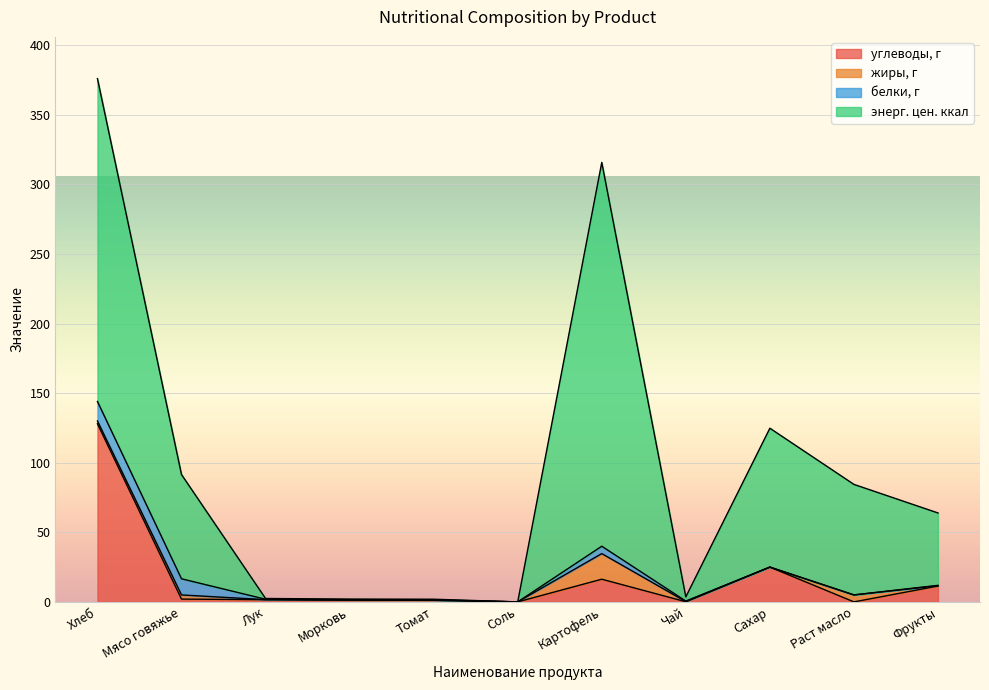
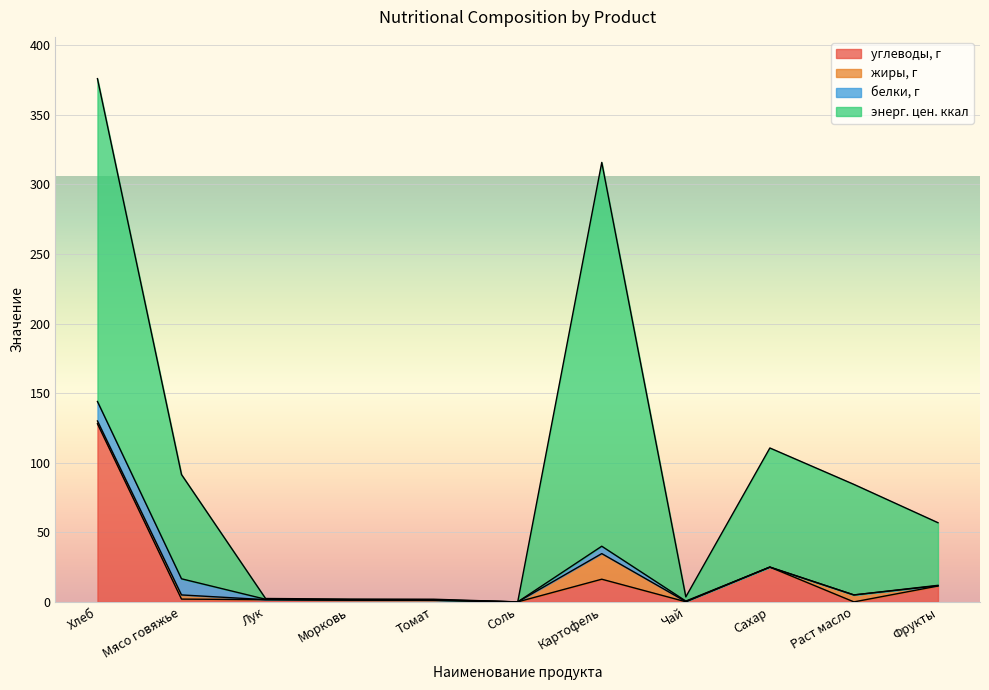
  {
    "белки, г": {
      "Хлеб": 14,
      "Мясо говяжье": 12,
      "Картофель": 5
    },
    "энерг. цен. ккал": {
      "Хлеб": 232,
      "Мясо говяжье": 75,
      "Картофель": 276,
      "Чай": 3,
-     "Сахар": 100,
+     "Сахар": 86,
      "Раст масло": 79,
-     "Фрукты": 52
+     "Фрукты": 45
    }
  }
